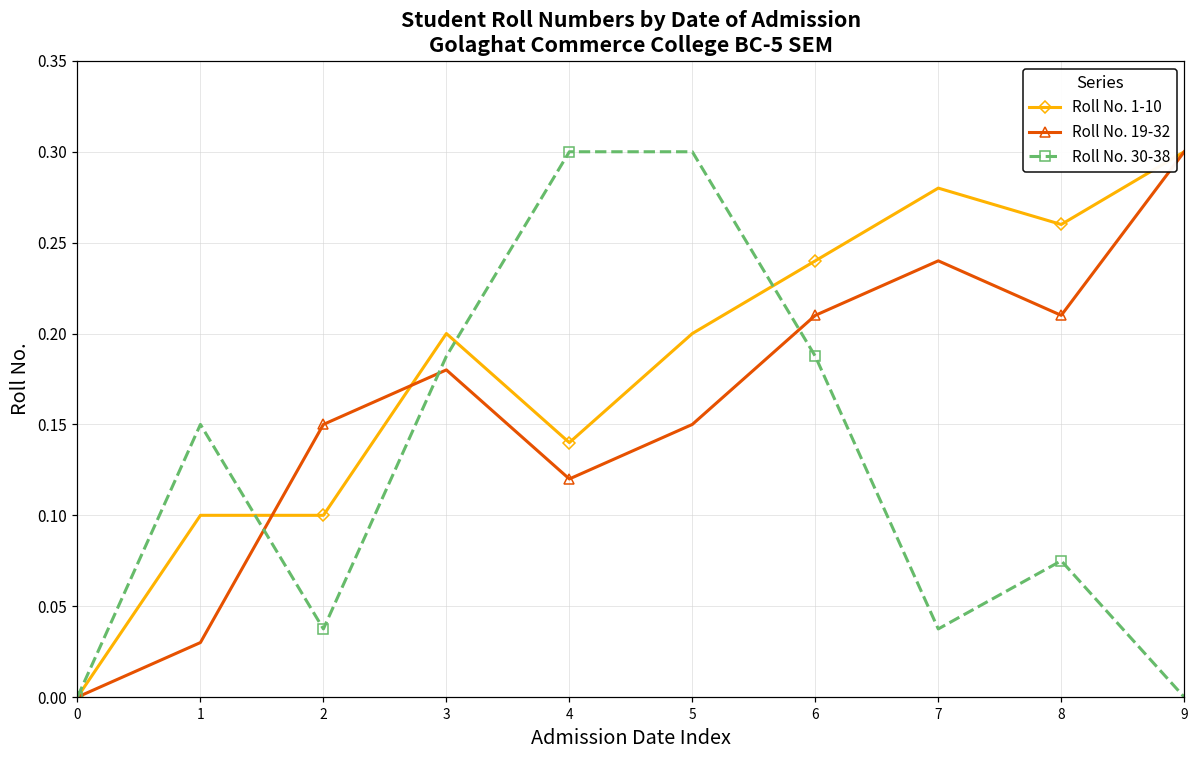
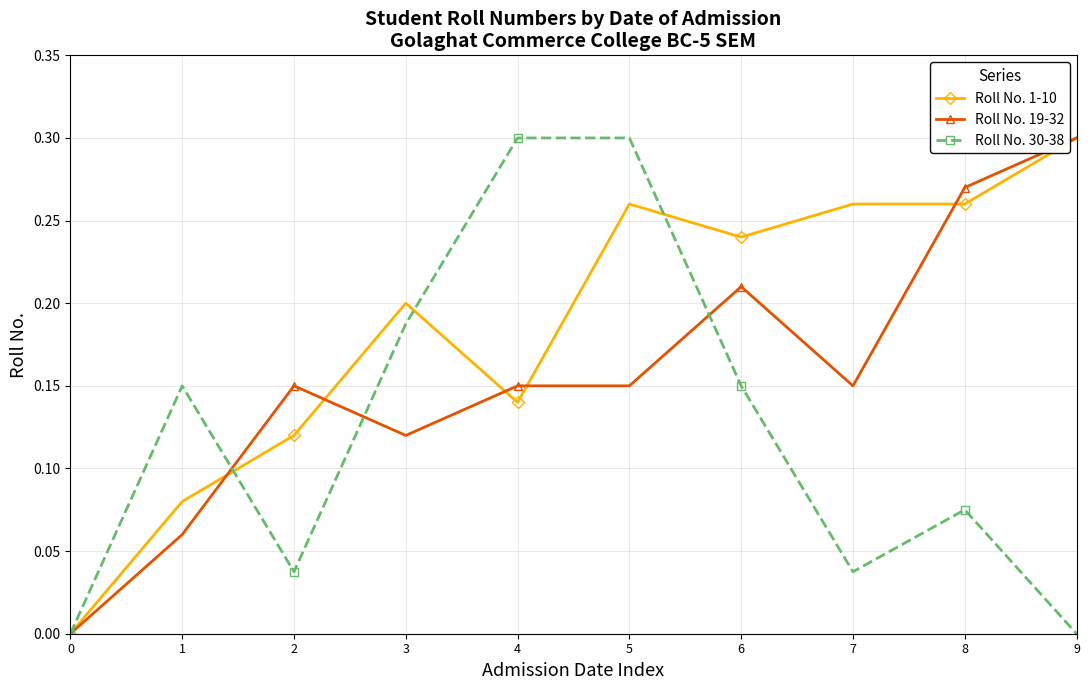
  {
    "Roll No. 1-10": {
-     "1": 0.100,
-     "2": 0.100,
+     "1": 0.080,
+     "2": 0.120,
      "3": 0.200,
      "4": 0.140,
-     "5": 0.200,
+     "5": 0.260,
      "6": 0.240,
-     "7": 0.280,
+     "7": 0.260,
      "8": 0.260
    },
    "Roll No. 19-32": {
-     "1": 0.030,
+     "1": 0.060,
      "2": 0.150,
-     "3": 0.180,
-     "4": 0.120,
+     "3": 0.120,
+     "4": 0.150,
      "5": 0.150,
      "6": 0.210,
-     "7": 0.240,
-     "8": 0.210
+     "7": 0.150,
+     "8": 0.270
    },
    "Roll No. 30-38": {
      "1": 0.150,
      "2": 0.037,
      "3": 0.187,
      "4": 0.300,
      "5": 0.300,
-     "6": 0.187,
+     "6": 0.150,
      "7": 0.037,
      "8": 0.075,
      "9": 0.000
    }
  }
